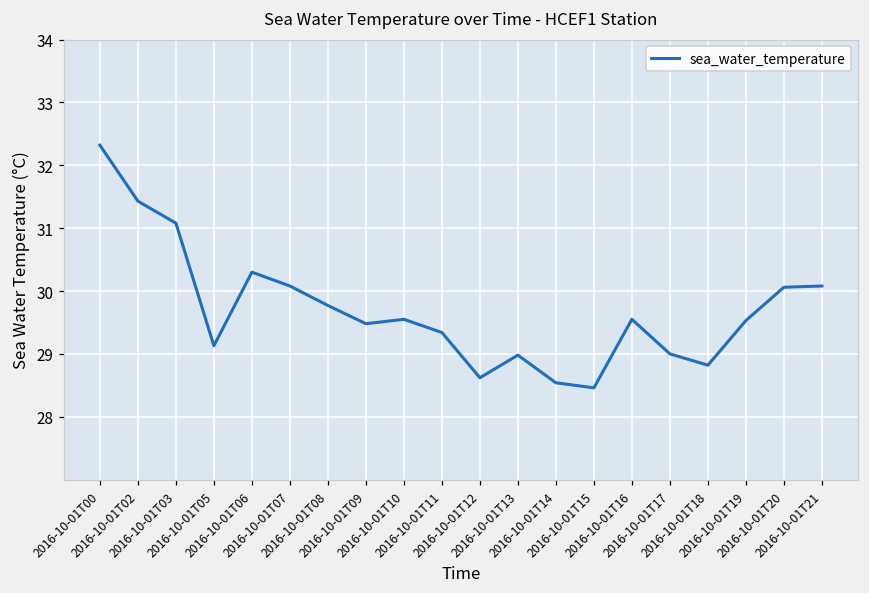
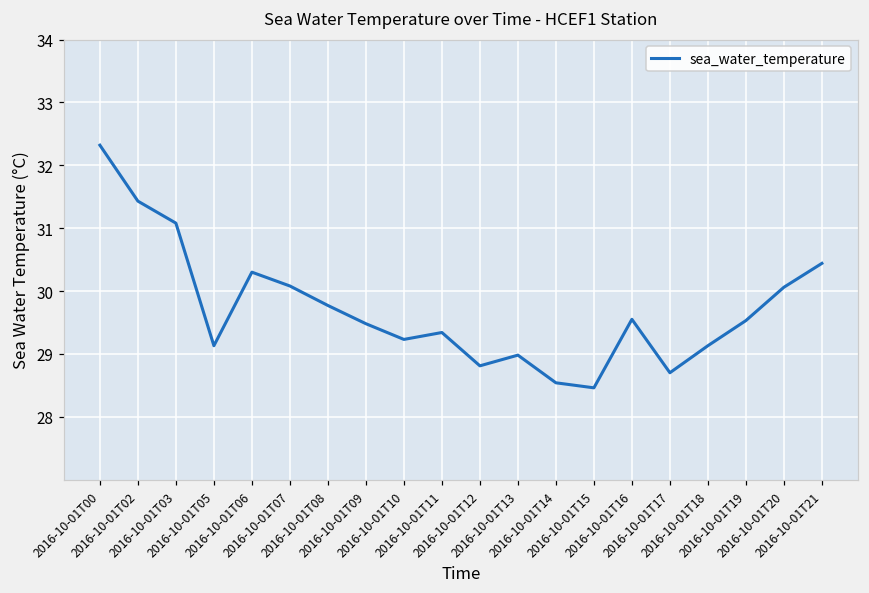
  {
    "2016-10-01T00": 32.3,
    "2016-10-01T02": 31.4,
    "2016-10-01T03": 31.1,
    "2016-10-01T05": 29.1,
    "2016-10-01T06": 30.3,
    "2016-10-01T07": 30.1,
    "2016-10-01T08": 29.8,
    "2016-10-01T09": 29.5,
-   "2016-10-01T10": 29.6,
+   "2016-10-01T10": 29.2,
    "2016-10-01T11": 29.3,
-   "2016-10-01T12": 28.6,
+   "2016-10-01T12": 28.8,
    "2016-10-01T13": 29.0,
    "2016-10-01T14": 28.5,
    "2016-10-01T15": 28.5,
    "2016-10-01T16": 29.6,
-   "2016-10-01T17": 29.0,
-   "2016-10-01T18": 28.8,
+   "2016-10-01T17": 28.7,
+   "2016-10-01T18": 29.1,
    "2016-10-01T19": 29.5,
    "2016-10-01T20": 30.1,
-   "2016-10-01T21": 30.1
+   "2016-10-01T21": 30.4
  }
